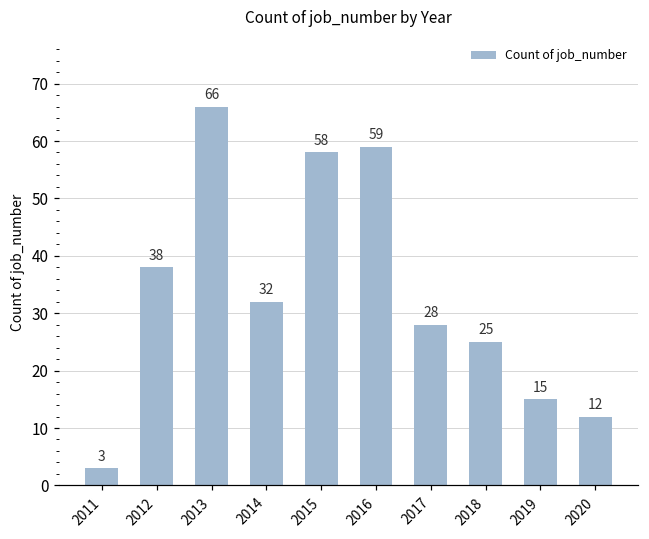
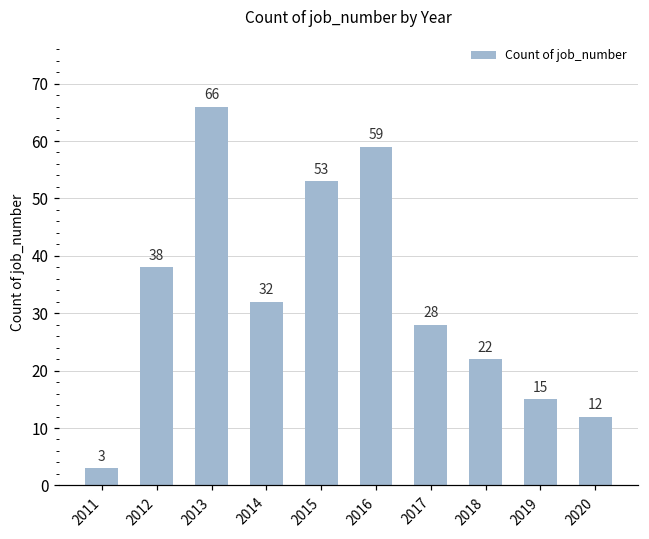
  {
    "2011": 3,
    "2012": 38,
    "2013": 66,
    "2014": 32,
-   "2015": 58,
+   "2015": 53,
    "2016": 59,
    "2017": 28,
-   "2018": 25,
+   "2018": 22,
    "2019": 15,
    "2020": 12
  }
